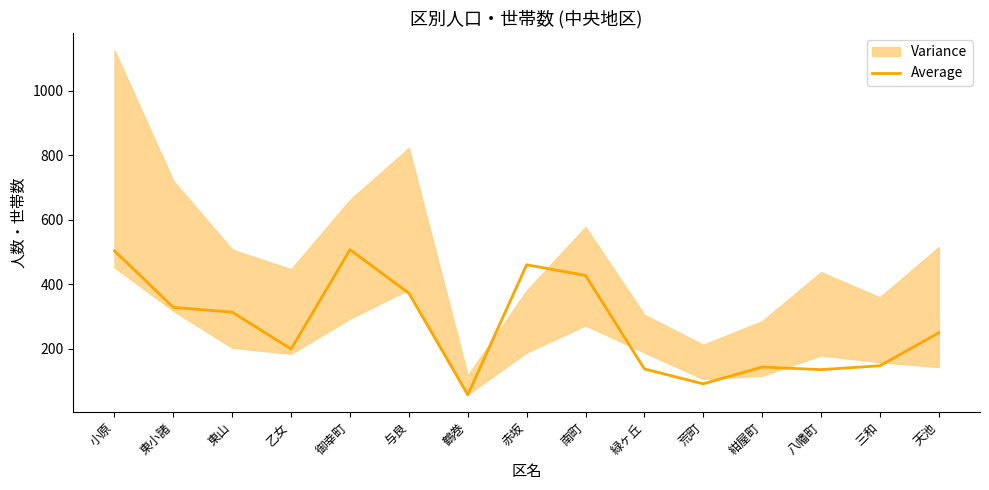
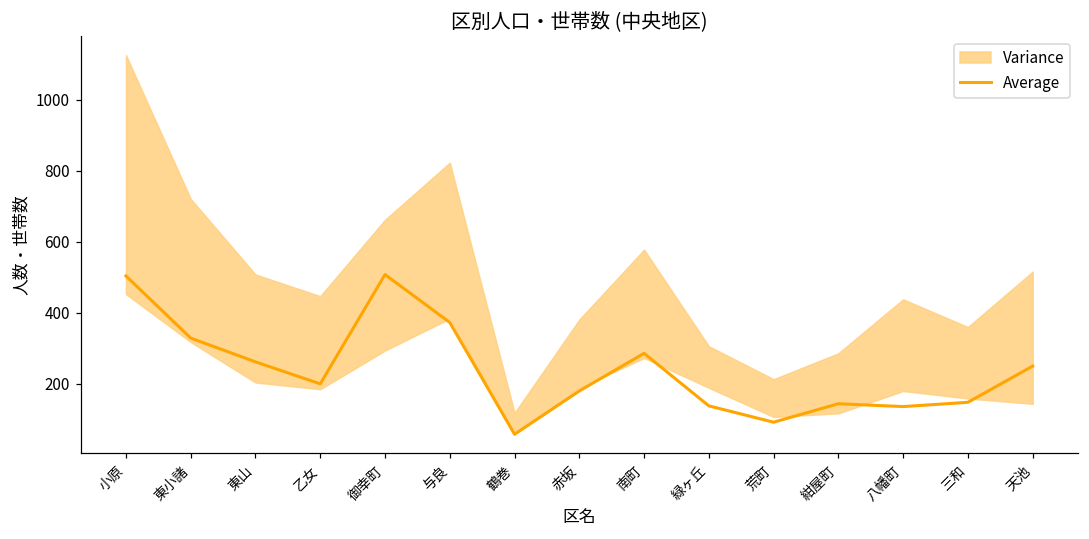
  {
    "Average": {
      "小原": 500,
      "東小諸": 330,
-     "東山": 310,
+     "東山": 260,
      "乙女": 200,
      "御幸町": 510,
      "与良": 370,
      "鶴巻": 60,
-     "赤坂": 460,
-     "南町": 430,
+     "赤坂": 180,
+     "南町": 290,
      "緑ヶ丘": 140,
      "荒町": 90,
      "紺屋町": 140,
      "八幡町": 140,
      "三和": 150,
      "天池": 250
    }
  }
